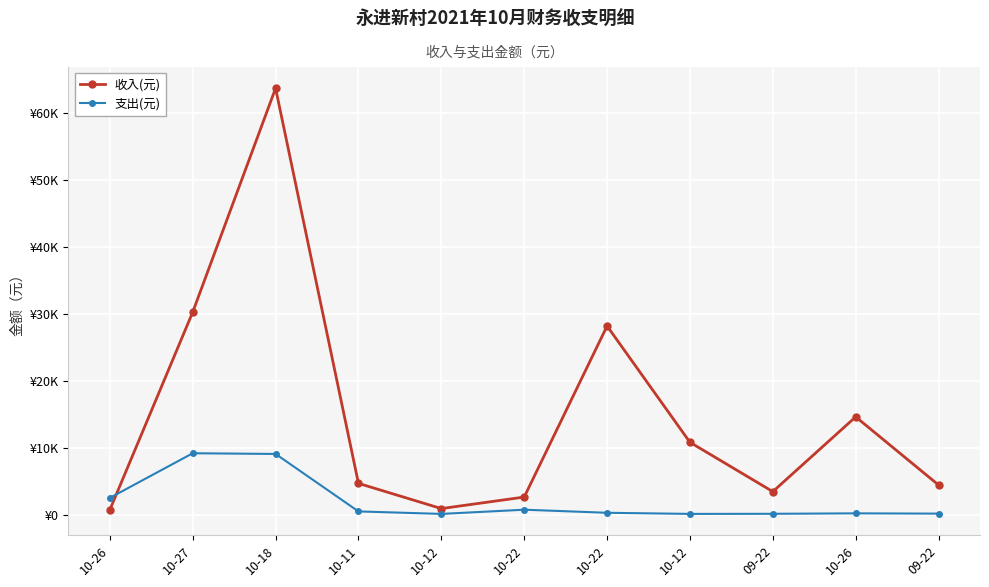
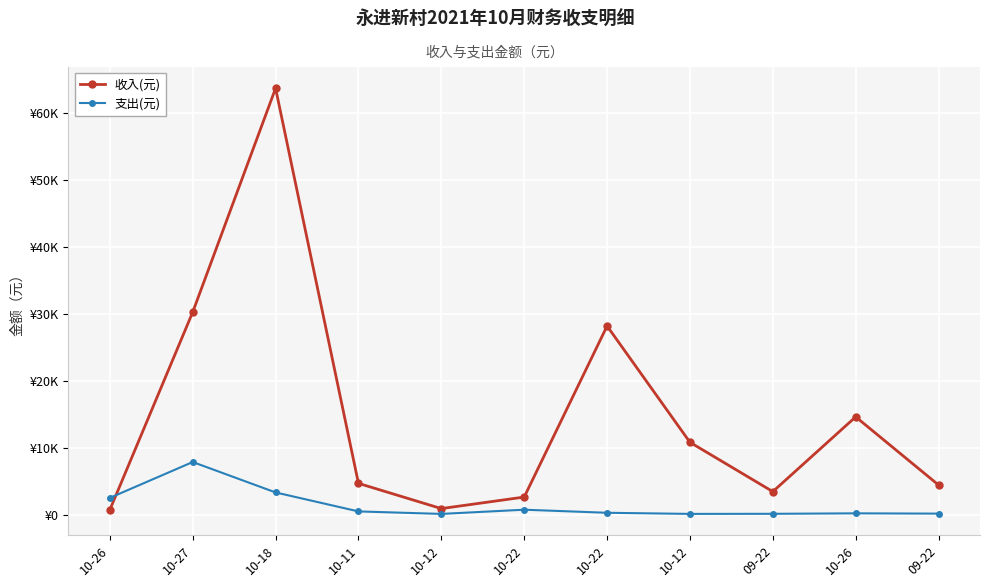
  {
    "收入(元)": {
      "10-27": "¥30000",
      "10-18": "¥64000",
      "10-11": "¥5000"
    },
    "支出(元)": {
-     "10-27": "¥9000",
-     "10-18": "¥9000",
+     "10-27": "¥8000",
+     "10-18": "¥3000",
      "10-11": "¥0"
    }
  }
